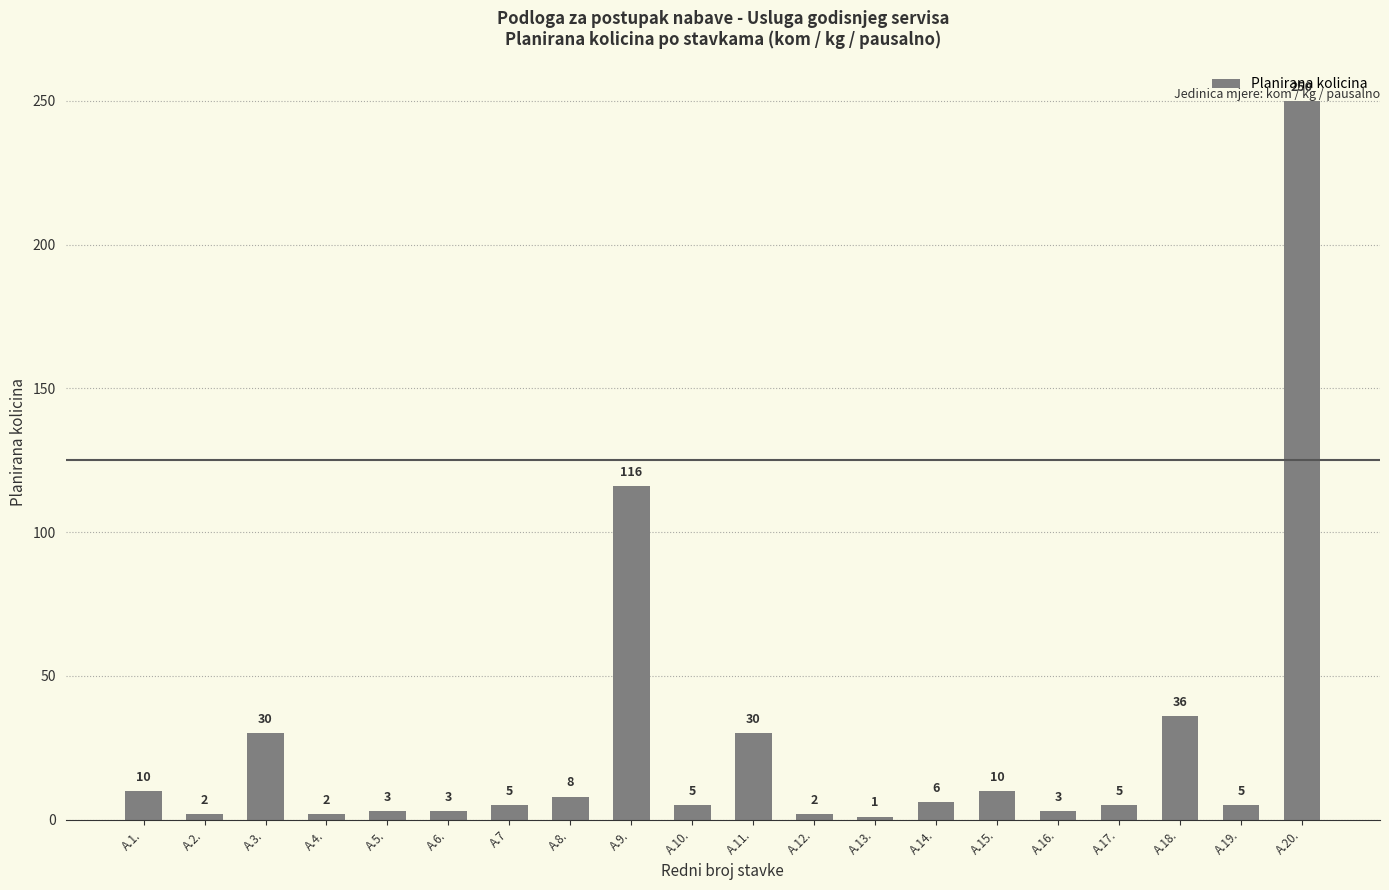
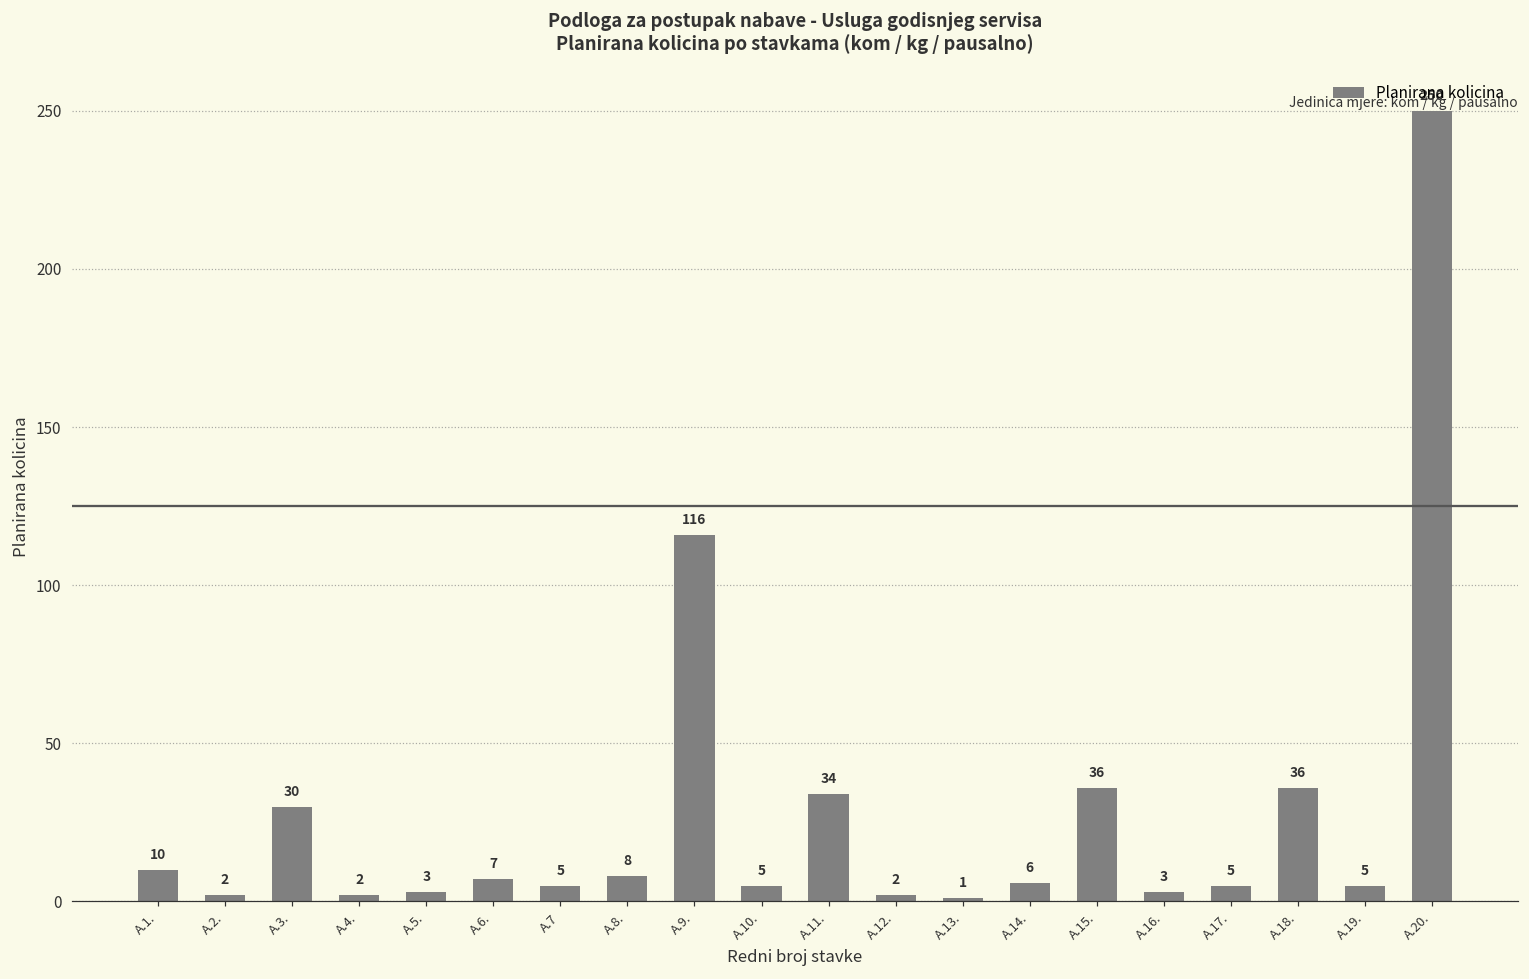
  {
    "A.1.": 10,
    "A.2.": 2,
    "A.3.": 30,
    "A.4.": 2,
    "A.5.": 3,
-   "A.6.": 3,
+   "A.6.": 7,
    "A.7": 5,
    "A.8.": 8,
    "A.9.": 116,
    "A.10.": 5,
-   "A.11.": 30,
+   "A.11.": 34,
    "A.12.": 2,
    "A.13.": 1,
    "A.14.": 6,
-   "A.15.": 10,
+   "A.15.": 36,
    "A.16.": 3,
    "A.17.": 5,
    "A.18.": 36,
    "A.19.": 5
  }
